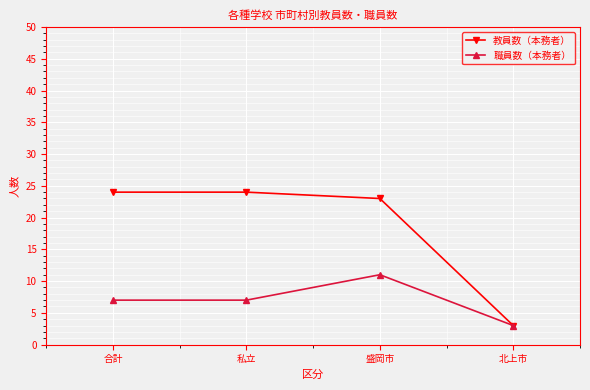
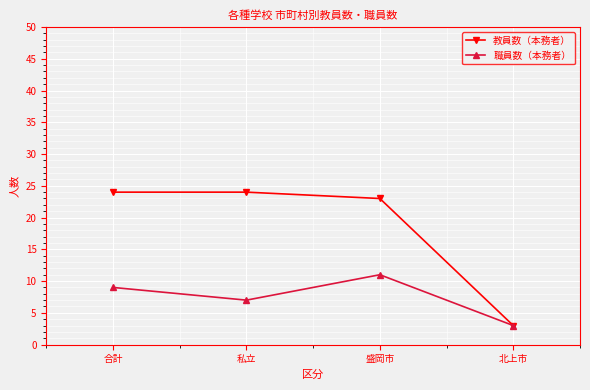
  {
    "教員数（本務者）": {
      "合計": 24,
      "私立": 24,
      "盛岡市": 23
    },
    "職員数（本務者）": {
-     "合計": 7,
+     "合計": 9,
      "私立": 7,
      "盛岡市": 11
    }
  }
